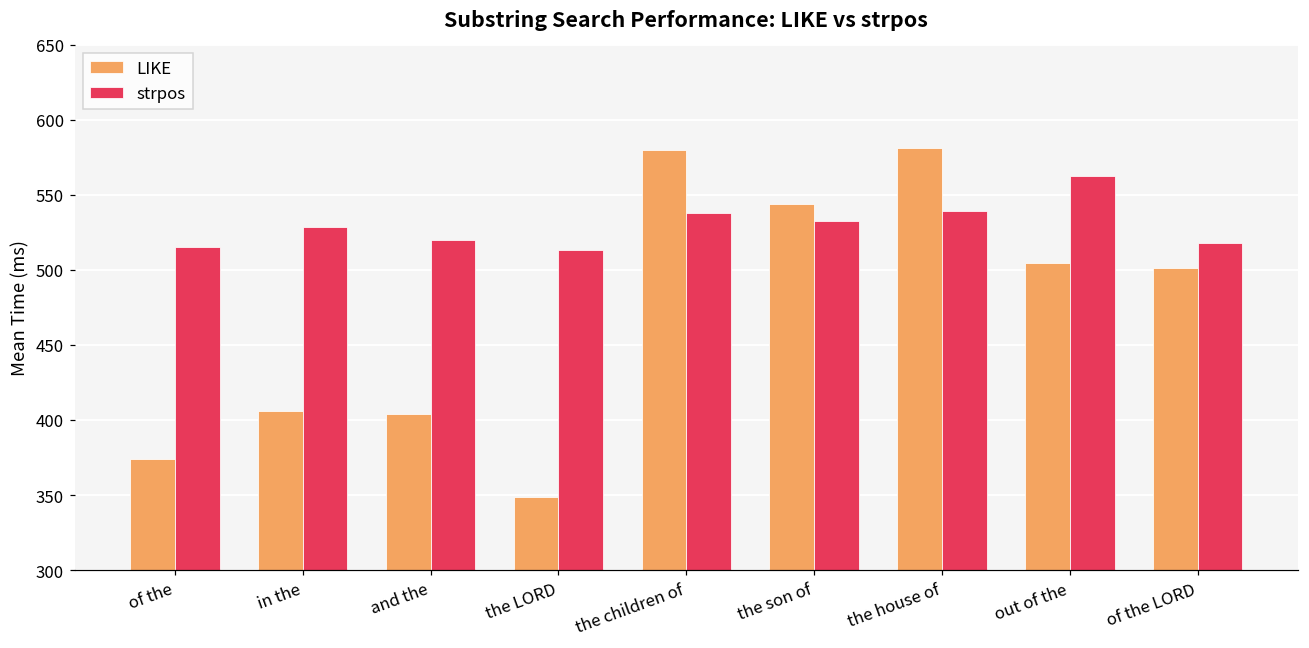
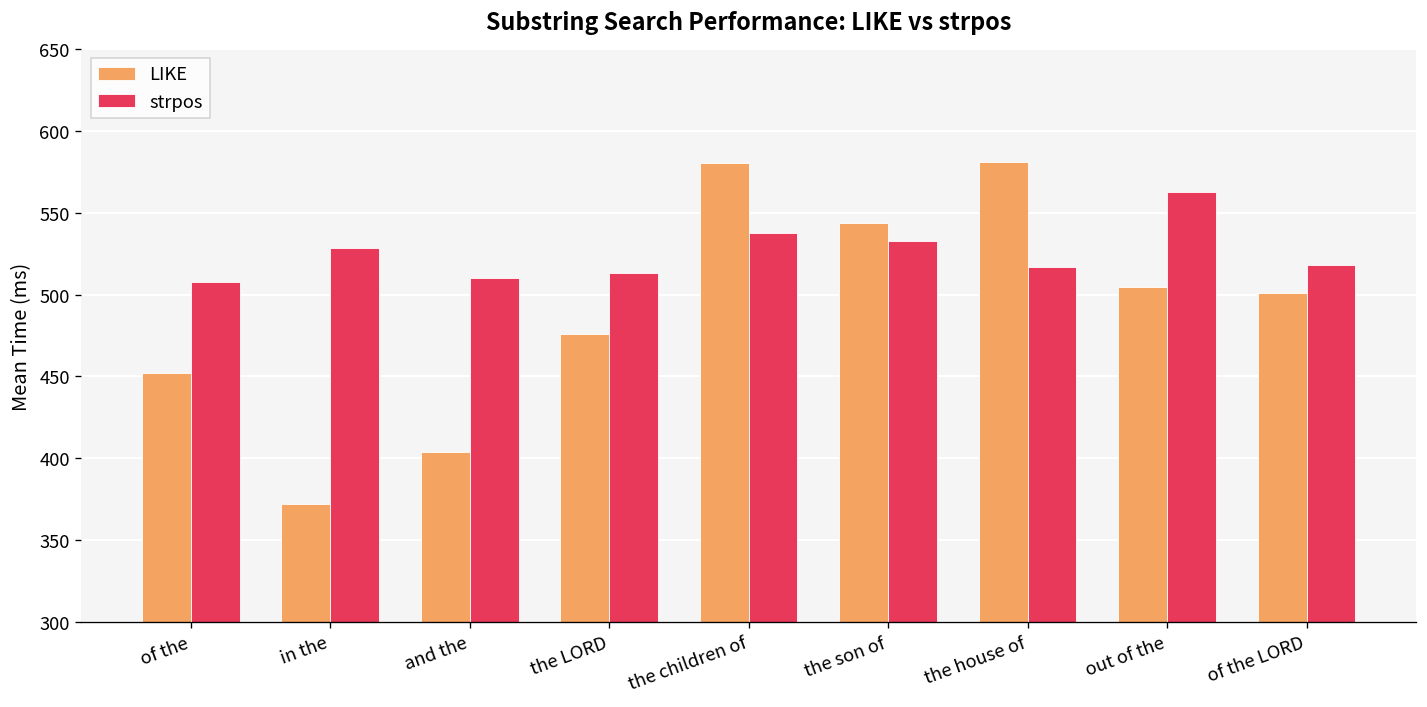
  {
    "LIKE": {
-     "of the": 374,
-     "in the": 406,
+     "of the": 452,
+     "in the": 372,
      "and the": 404,
-     "the LORD": 349,
+     "the LORD": 476,
      "the children of": 580,
      "the son of": 544,
      "the house of": 581,
      "out of the": 505,
      "of the LORD": 501
    },
    "strpos": {
-     "of the": 515,
+     "of the": 508,
      "in the": 528,
-     "and the": 520,
+     "and the": 510,
      "the LORD": 513,
      "the children of": 538,
      "the son of": 533,
-     "the house of": 539,
+     "the house of": 517,
      "out of the": 563,
      "of the LORD": 518
    }
  }
